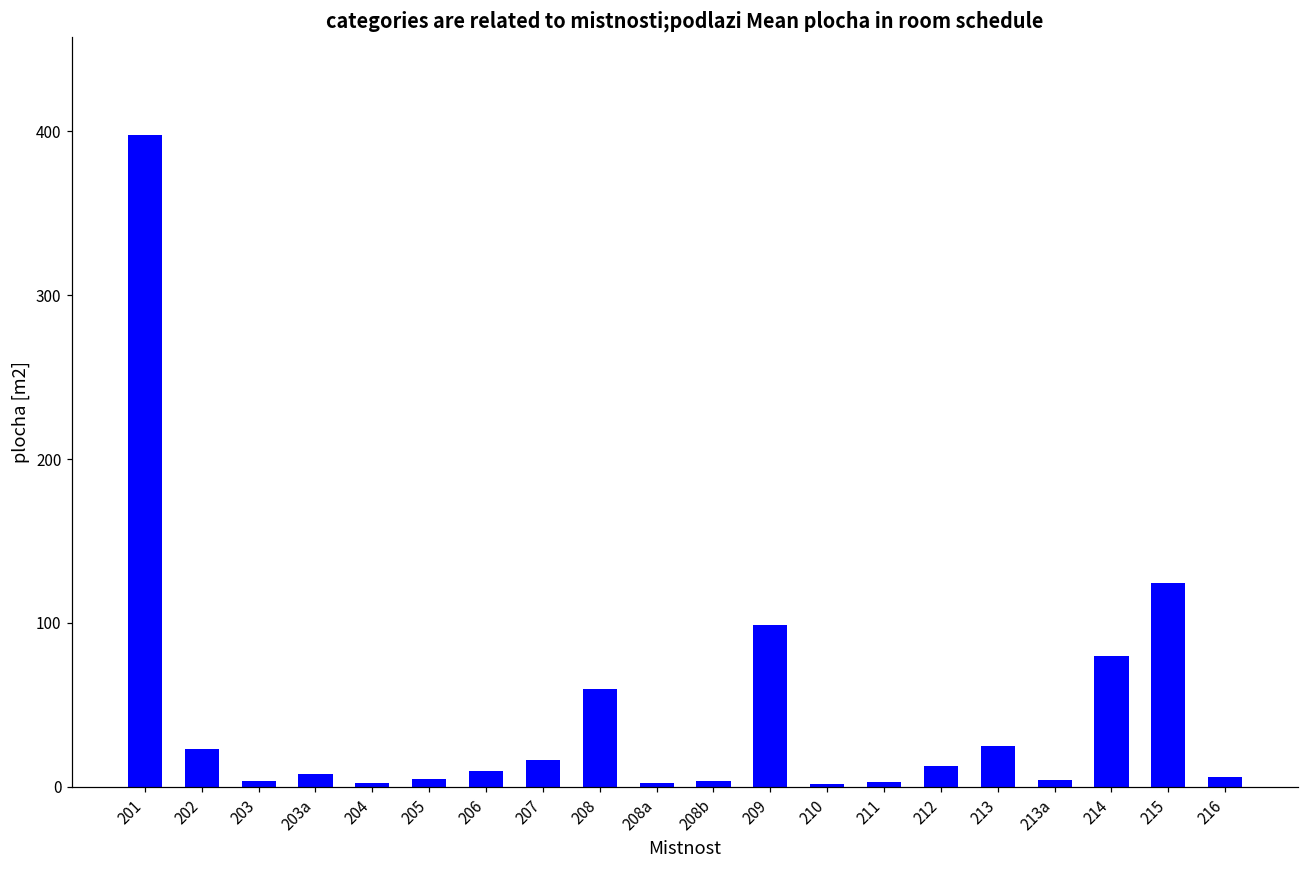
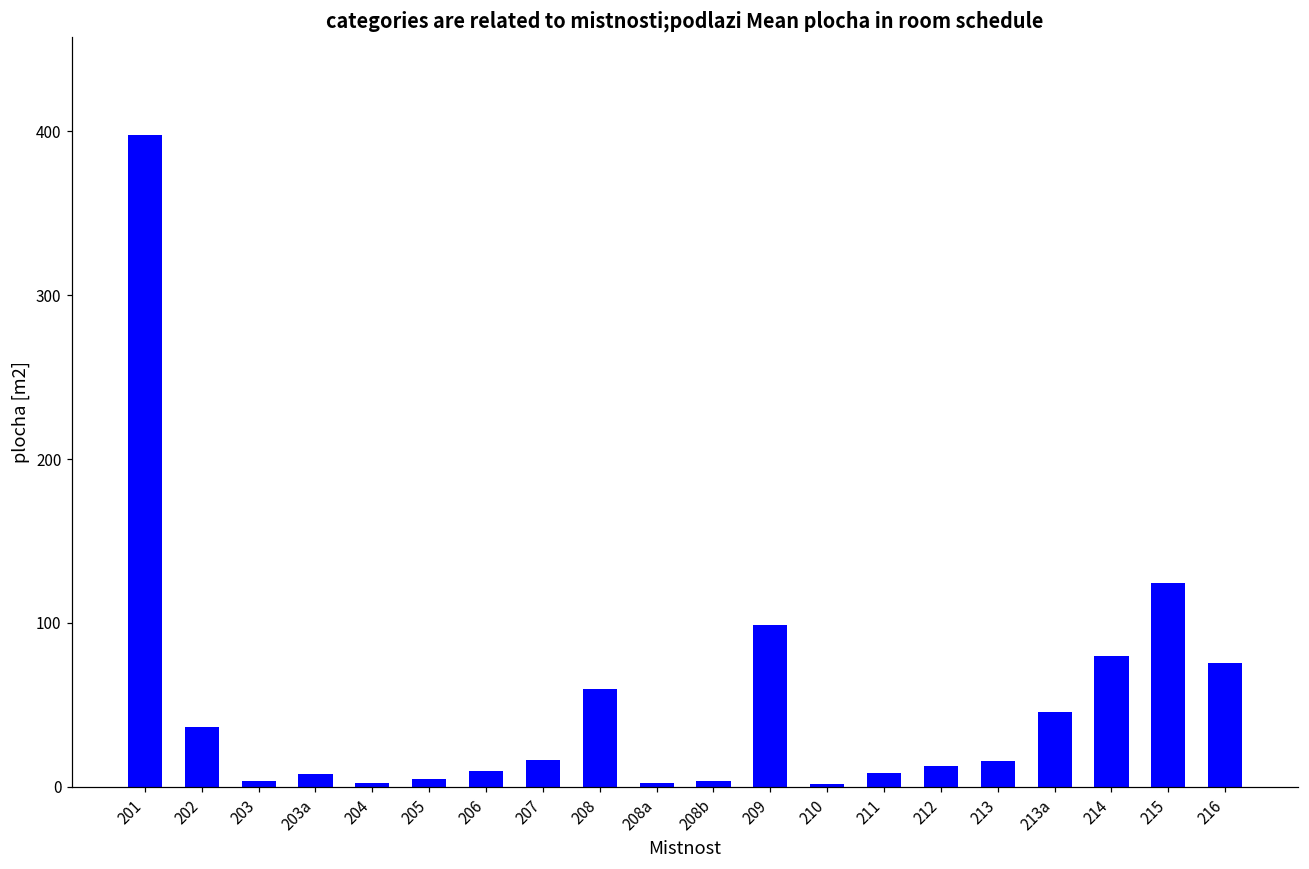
  {
    "201": 398,
-   "202": 23,
+   "202": 37,
    "203": 3,
    "203a": 8,
    "204": 2,
    "205": 5,
    "206": 9,
    "207": 16,
    "208": 60,
    "208a": 2,
    "208b": 4,
    "209": 99,
-   "211": 3,
+   "211": 8,
    "212": 13,
-   "213": 25,
-   "213a": 4,
+   "213": 16,
+   "213a": 45,
    "214": 80,
    "215": 124,
-   "216": 6
+   "216": 75
  }
